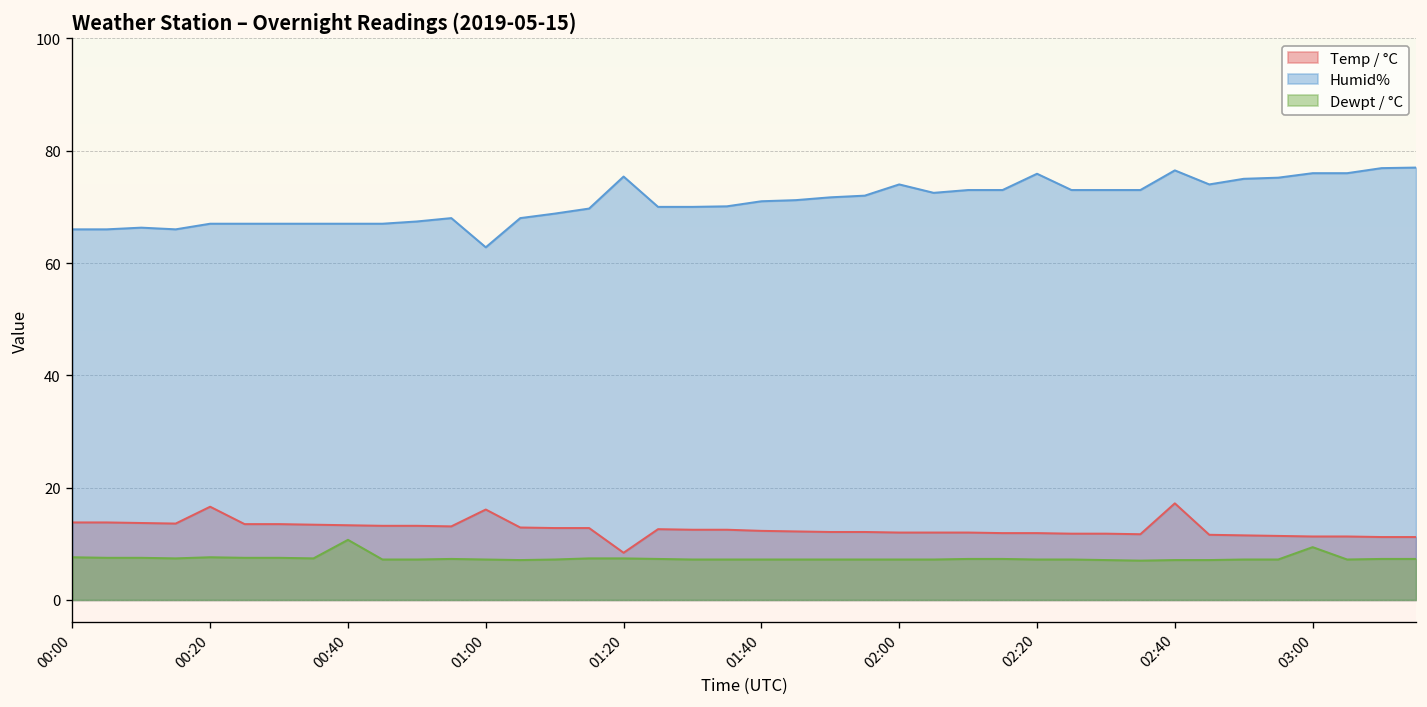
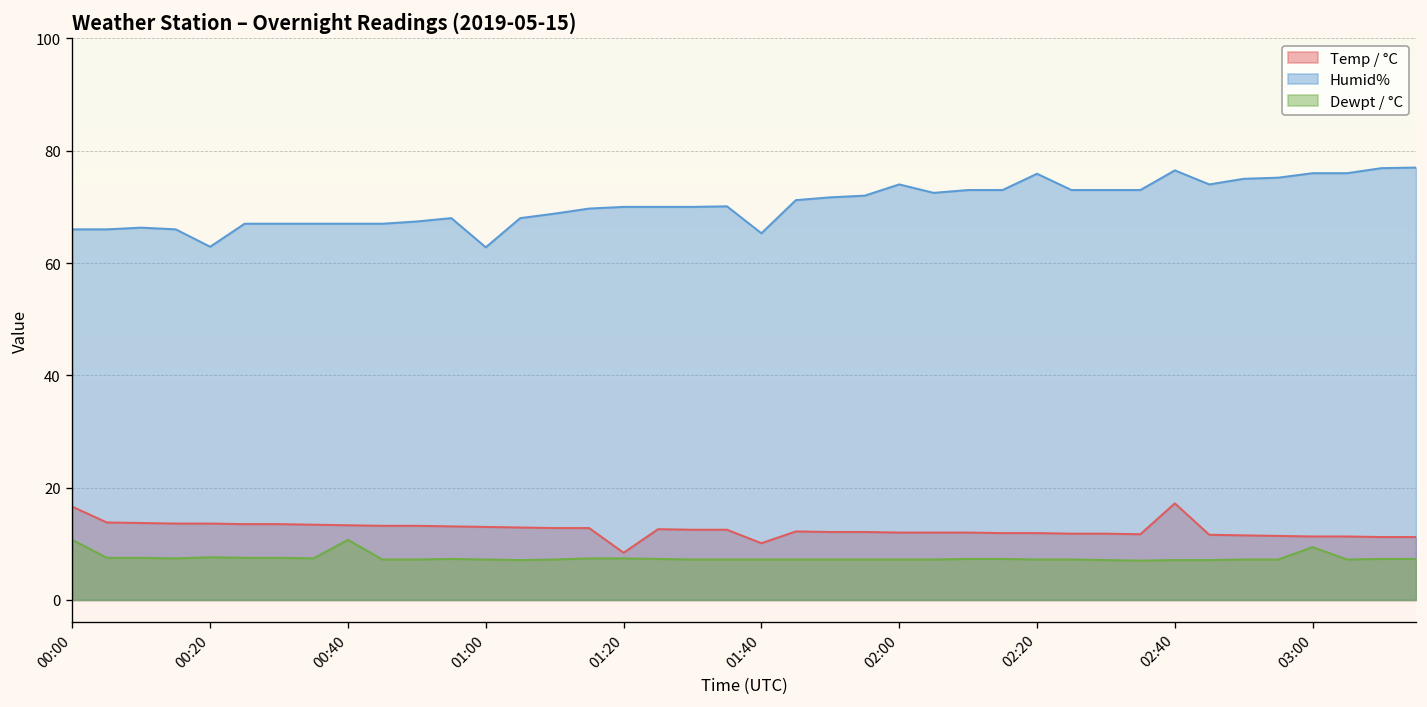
  {
    "Temp / °C": {
-     "00:00": 14,
-     "00:20": 17,
+     "00:00": 17,
+     "00:20": 14,
      "00:40": 13,
-     "01:00": 16,
+     "01:00": 13,
      "01:20": 8,
-     "01:40": 12,
+     "01:40": 10,
      "02:00": 12,
      "02:20": 12,
      "02:40": 17,
      "03:00": 11
    },
    "Humid%": {
      "00:00": 66,
-     "00:20": 67,
+     "00:20": 63,
      "00:40": 67,
      "01:00": 63,
-     "01:20": 75,
-     "01:40": 71,
+     "01:20": 70,
+     "01:40": 65,
      "02:00": 74,
      "02:20": 76,
      "02:40": 77,
      "03:00": 76
    },
    "Dewpt / °C": {
-     "00:00": 8,
+     "00:00": 11,
      "00:20": 8,
      "00:40": 11,
      "01:00": 7,
      "01:20": 7,
      "01:40": 7,
      "02:00": 7,
      "02:20": 7,
      "02:40": 7,
      "03:00": 9
    }
  }
